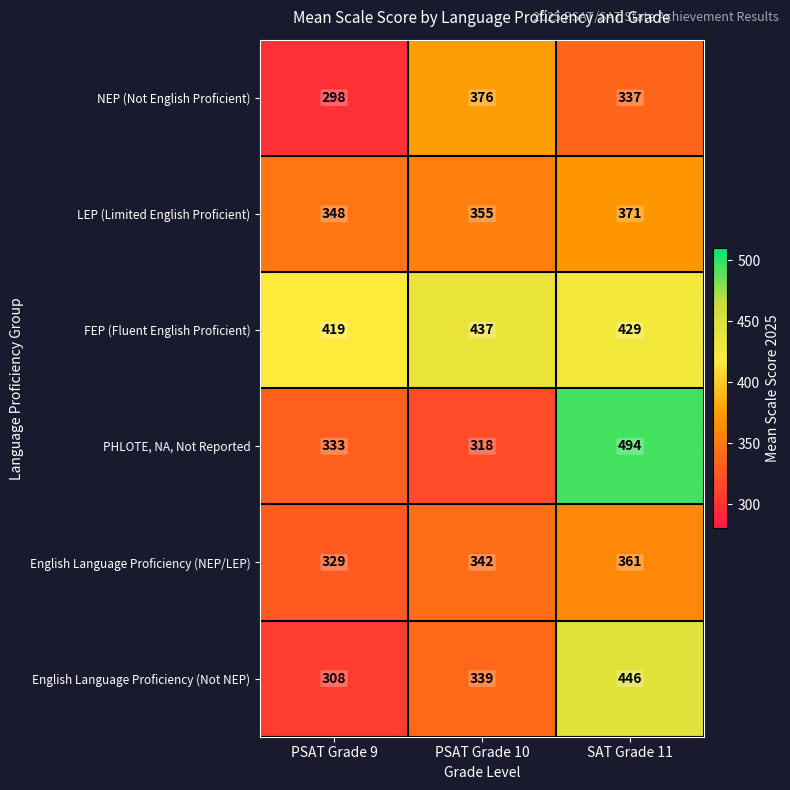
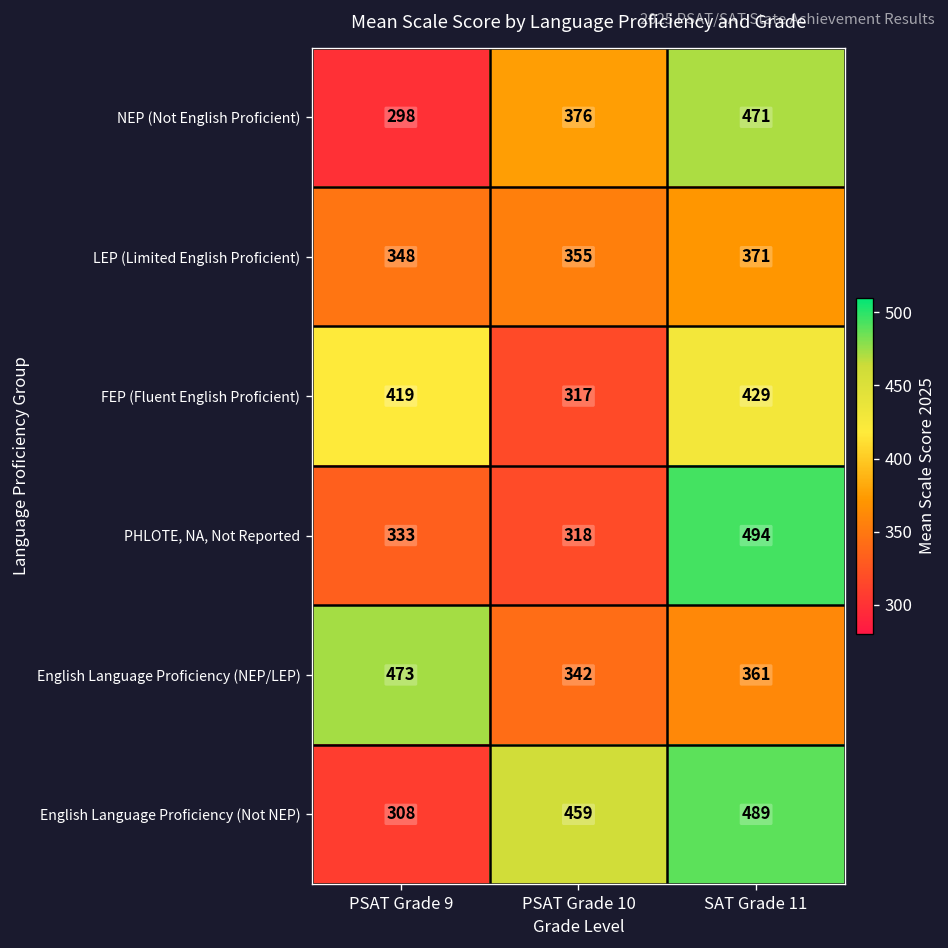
  {
    "NEP (Not English Proficient)": {
-     "SAT Grade 11": 337
+     "SAT Grade 11": 471
    },
    "FEP (Fluent English Proficient)": {
-     "PSAT Grade 10": 437
+     "PSAT Grade 10": 317
    },
    "English Language Proficiency (NEP/LEP)": {
-     "PSAT Grade 9": 329
+     "PSAT Grade 9": 473
    },
    "English Language Proficiency (Not NEP)": {
-     "PSAT Grade 10": 339,
-     "SAT Grade 11": 446
+     "PSAT Grade 10": 459,
+     "SAT Grade 11": 489
    }
  }
